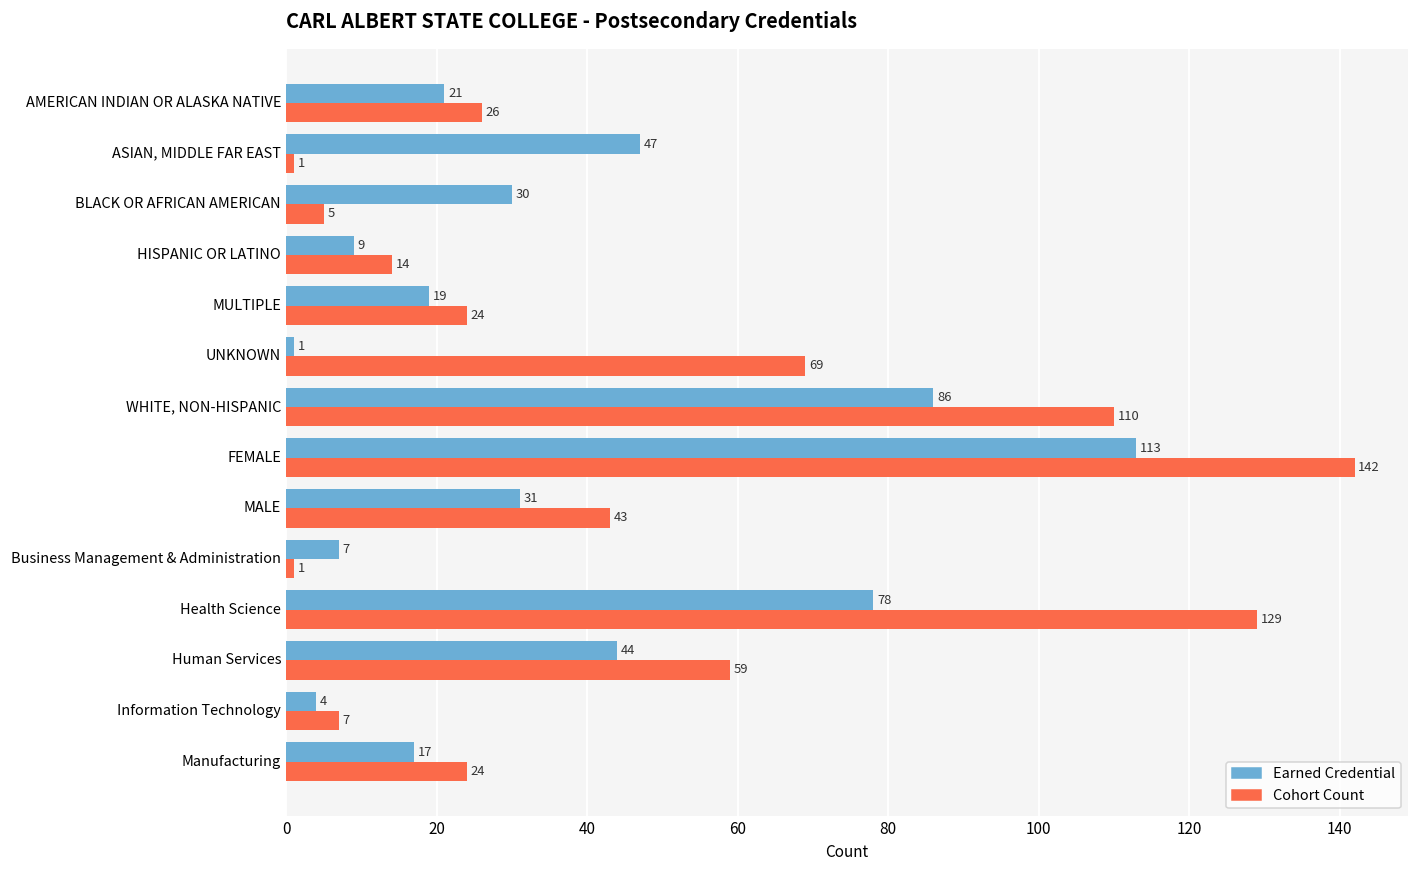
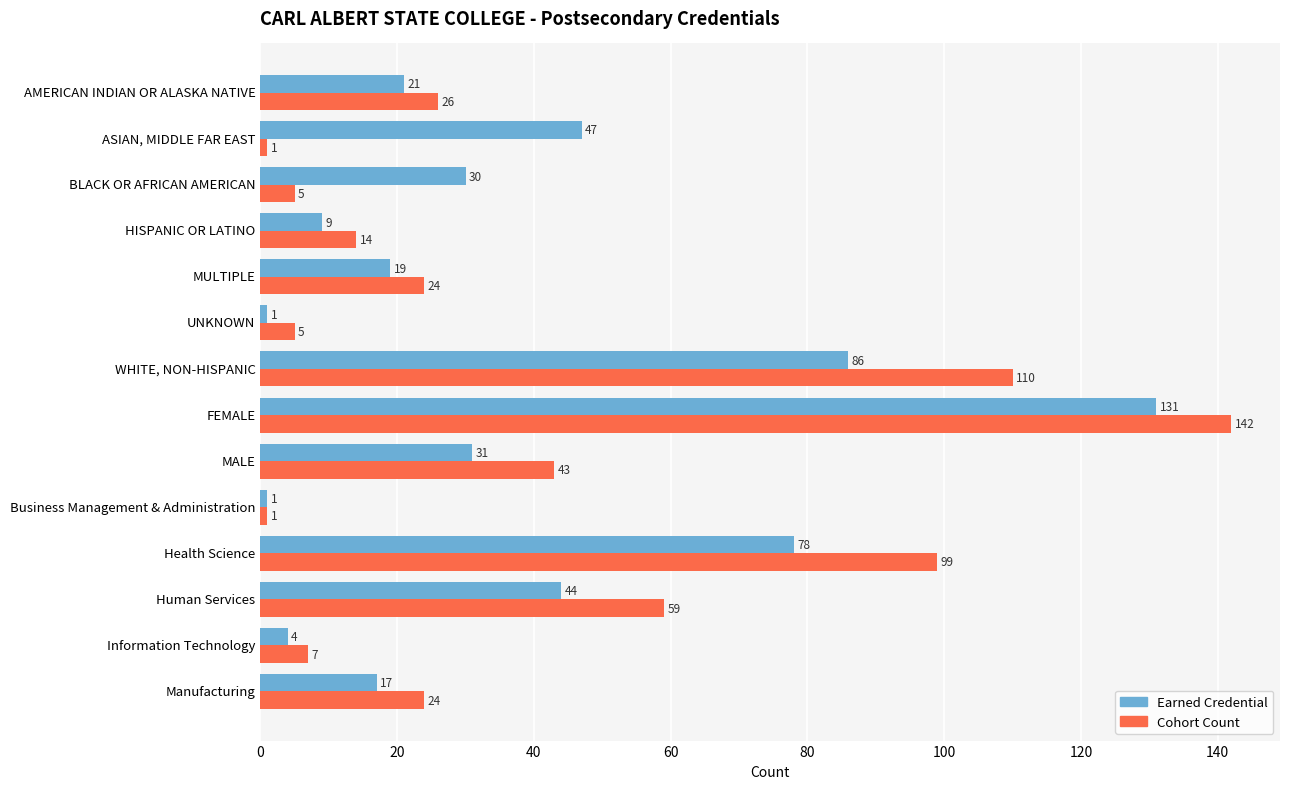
  {
    "Cohort Count": {
      "AMERICAN INDIAN OR ALASKA NATIVE": 26,
      "ASIAN, MIDDLE FAR EAST": 1,
      "BLACK OR AFRICAN AMERICAN": 5,
      "HISPANIC OR LATINO": 14,
      "MULTIPLE": 24,
-     "UNKNOWN": 69,
+     "UNKNOWN": 5,
      "WHITE, NON-HISPANIC": 110,
      "FEMALE": 142,
      "MALE": 43,
      "Business Management & Administration": 1,
-     "Health Science": 129,
+     "Health Science": 99,
      "Human Services": 59,
      "Information Technology": 7,
      "Manufacturing": 24
    },
    "Earned Credential": {
      "AMERICAN INDIAN OR ALASKA NATIVE": 21,
      "ASIAN, MIDDLE FAR EAST": 47,
      "BLACK OR AFRICAN AMERICAN": 30,
      "HISPANIC OR LATINO": 9,
      "MULTIPLE": 19,
      "UNKNOWN": 1,
      "WHITE, NON-HISPANIC": 86,
-     "FEMALE": 113,
+     "FEMALE": 131,
      "MALE": 31,
-     "Business Management & Administration": 7,
+     "Business Management & Administration": 1,
      "Health Science": 78,
      "Human Services": 44,
      "Information Technology": 4,
      "Manufacturing": 17
    }
  }
